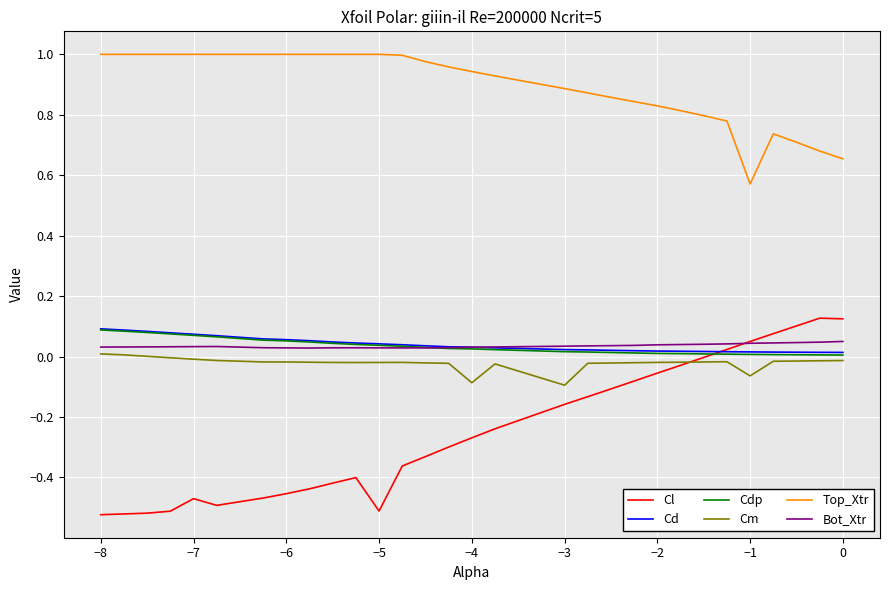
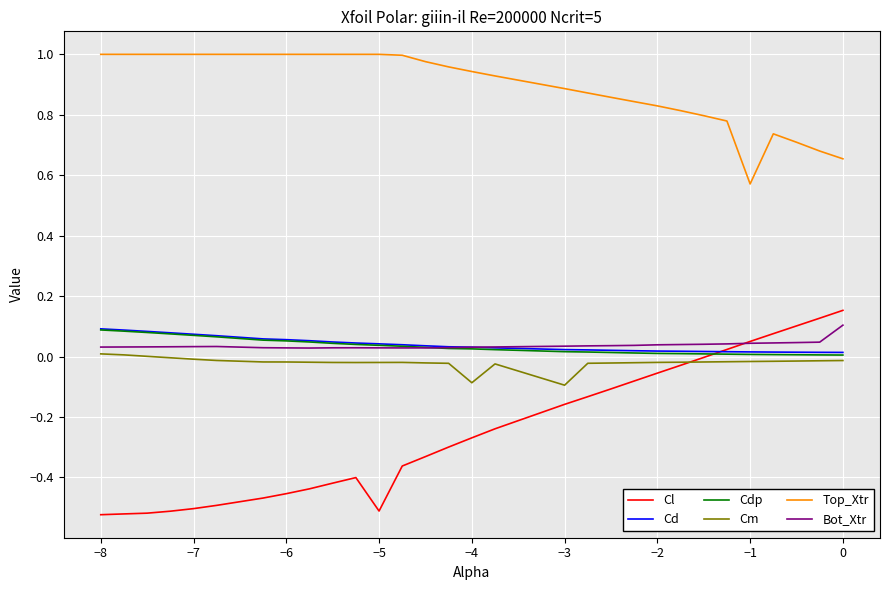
  {
    "Cl": {
      "−8": -0.52,
-     "−7": -0.47,
+     "−7": -0.50,
      "−6": -0.45,
      "−5": -0.51,
      "−4": -0.27,
      "−3": -0.16,
      "−2": -0.05,
-     "0": 0.13
+     "0": 0.15
    },
    "Cd": {
      "0": 0.01
    },
    "Cdp": {
      "0": 0.01
    },
    "Cm": {
      "−8": 0.01,
      "−7": -0.01,
      "−6": -0.02,
      "−5": -0.02,
      "−4": -0.09,
      "−3": -0.09,
      "−2": -0.02,
-     "−1": -0.06,
+     "−1": -0.02,
      "0": -0.01
    },
    "Top_Xtr": {
      "−8": 1.00,
      "−7": 1.00,
      "−6": 1.00,
      "−5": 1.00,
      "−4": 0.94,
      "−3": 0.89,
      "−2": 0.83,
      "−1": 0.57,
      "0": 0.65
    },
    "Bot_Xtr": {
      "−8": 0.03,
      "−7": 0.03,
      "−6": 0.03,
      "−5": 0.03,
      "−3": 0.03,
      "−2": 0.04,
-     "0": 0.05
+     "0": 0.10
    }
  }
